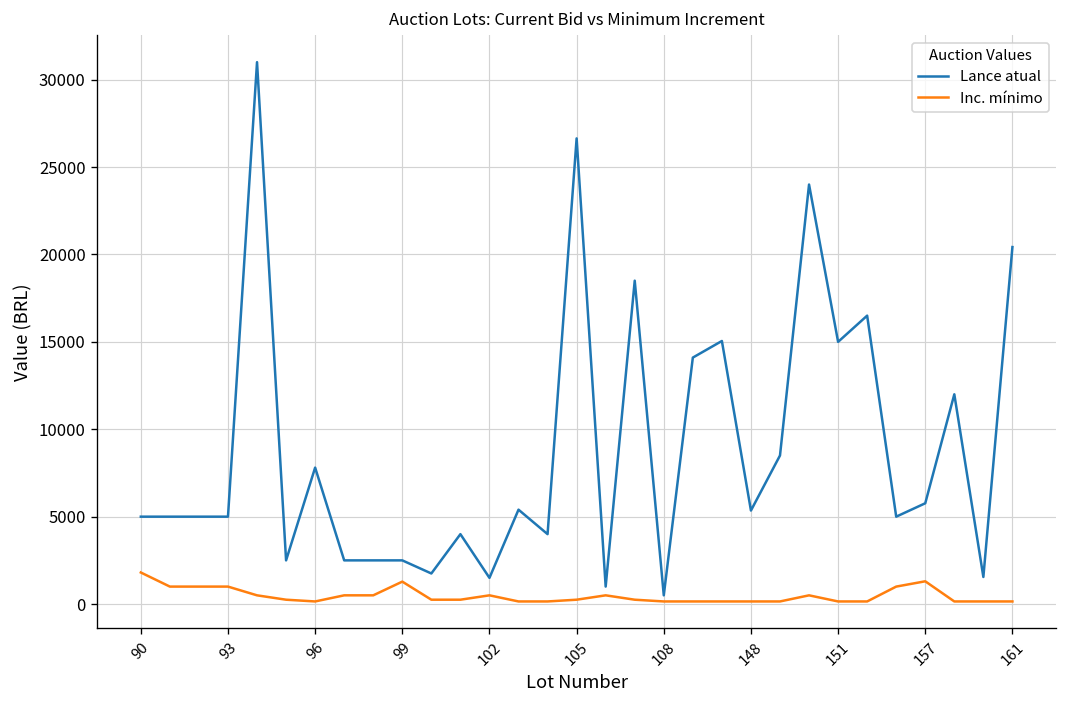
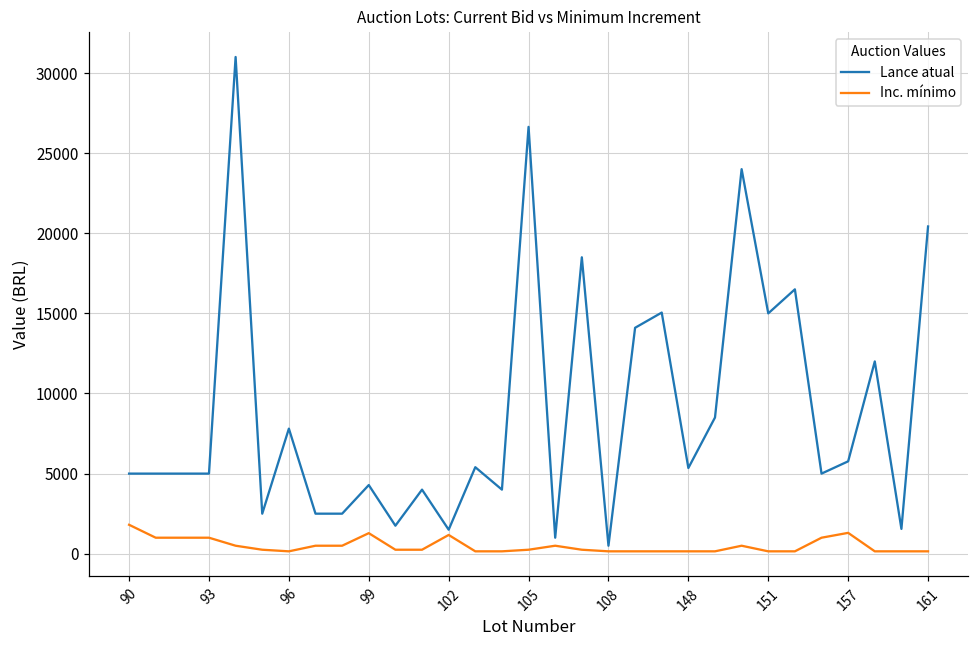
  {
    "Lance atual": {
      "90": 5000,
      "93": 5000,
      "96": 7800,
-     "99": 2500,
+     "99": 4300,
      "102": 1500,
      "105": 26600,
      "108": 500,
      "148": 5400,
      "151": 15000,
      "157": 5800,
      "161": 20400
    },
    "Inc. mínimo": {
      "90": 1800,
      "93": 1000,
      "96": 200,
      "99": 1300,
-     "102": 500,
+     "102": 1200,
      "105": 300,
      "108": 200,
      "148": 200,
      "151": 200,
      "157": 1300,
      "161": 200
    }
  }
